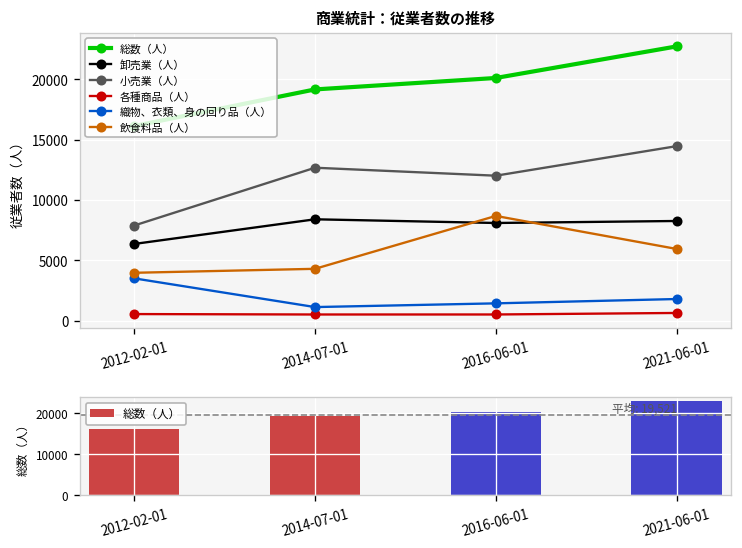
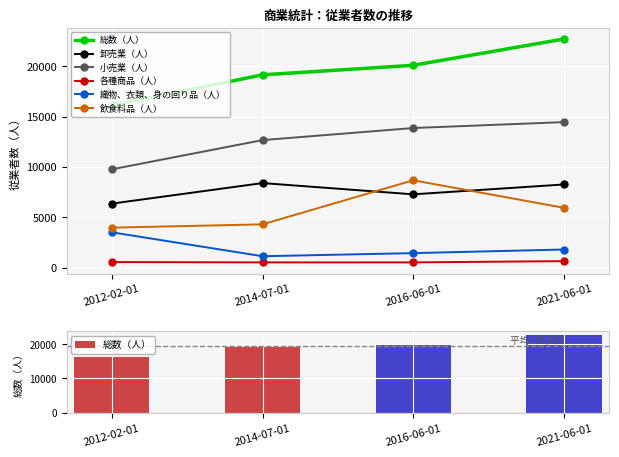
  {
    "商業統計：従業者数の推移": {
      "卸売業（人）": {
        "2012-02-01": 6400,
        "2014-07-01": 8400,
-       "2016-06-01": 8100,
+       "2016-06-01": 7300,
        "2021-06-01": 8300
      },
      "小売業（人）": {
-       "2012-02-01": 7900,
+       "2012-02-01": 9800,
        "2014-07-01": 12700,
-       "2016-06-01": 12000,
+       "2016-06-01": 13900,
        "2021-06-01": 14500
      },
      "各種商品（人）": {
        "2012-02-01": 600,
        "2014-07-01": 500,
        "2016-06-01": 500,
        "2021-06-01": 600
      },
      "織物、衣類、身の回り品（人）": {
        "2012-02-01": 3500,
        "2014-07-01": 1100,
        "2016-06-01": 1400,
        "2021-06-01": 1800
      },
      "飲食料品（人）": {
        "2012-02-01": 4000,
        "2014-07-01": 4300,
        "2016-06-01": 8700,
        "2021-06-01": 5900
      }
    }
  }
